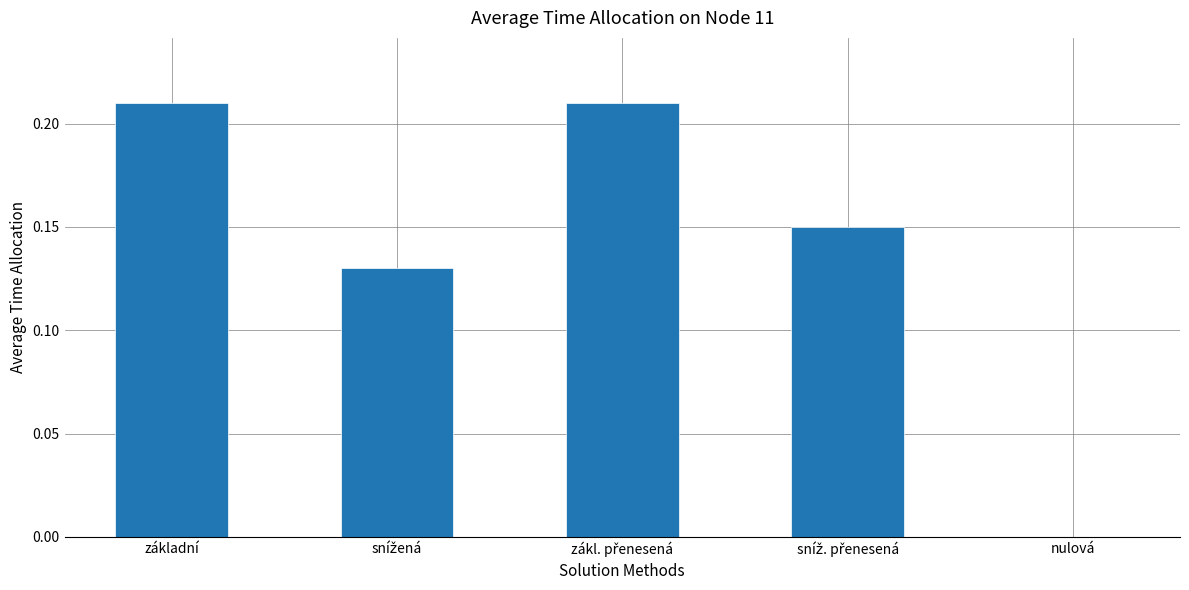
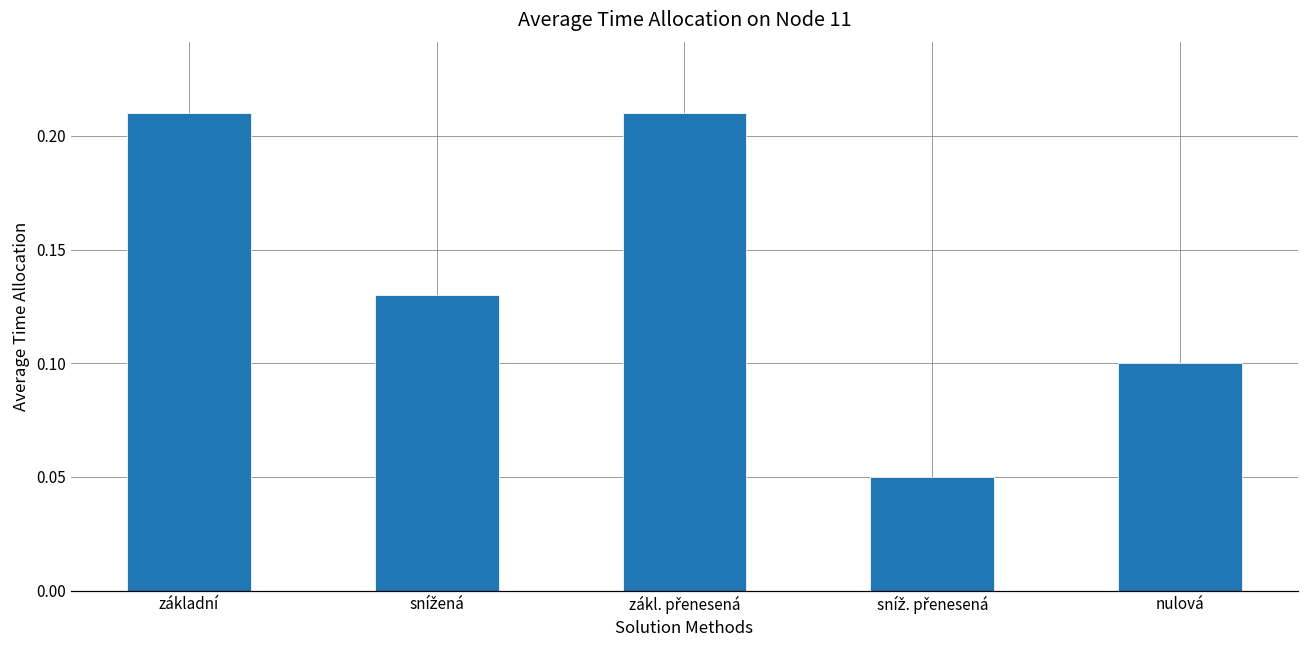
  {
    "základní": 0.21,
    "snížená": 0.13,
    "zákl. přenesená": 0.21,
-   "sníž. přenesená": 0.15,
-   "nulová": 0.0
+   "sníž. přenesená": 0.05,
+   "nulová": 0.1
  }
